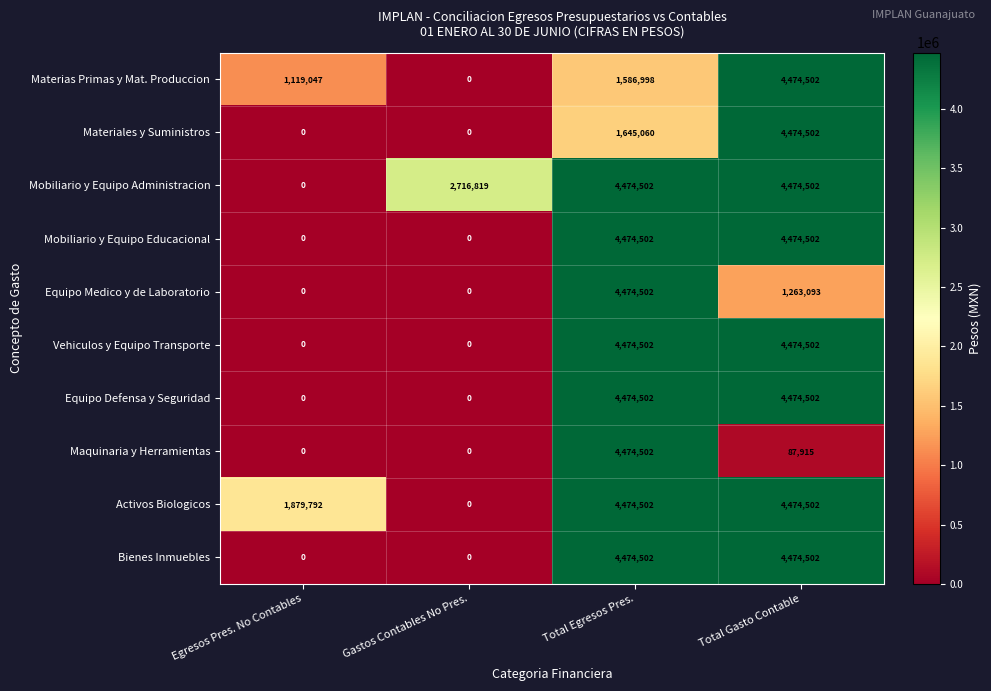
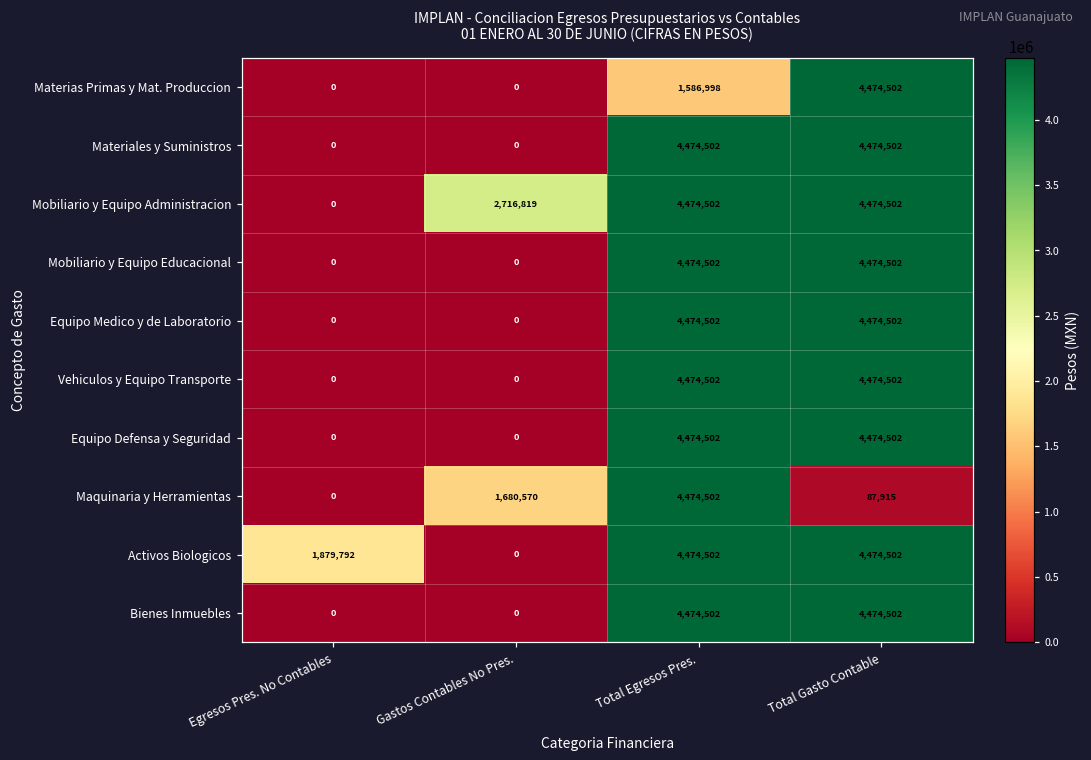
  {
    "Materias Primas y Mat. Produccion": {
-     "Egresos Pres. No Contables": "1,119,047",
+     "Egresos Pres. No Contables": "0",
      "Gastos Contables No Pres.": "0",
      "Total Egresos Pres.": "1,586,998",
      "Total Gasto Contable": "4,474,502"
    },
    "Materiales y Suministros": {
      "Egresos Pres. No Contables": "0",
      "Gastos Contables No Pres.": "0",
-     "Total Egresos Pres.": "1,645,060",
+     "Total Egresos Pres.": "4,474,502",
      "Total Gasto Contable": "4,474,502"
    },
    "Mobiliario y Equipo Administracion": {
      "Egresos Pres. No Contables": "0",
      "Gastos Contables No Pres.": "2,716,819",
      "Total Egresos Pres.": "4,474,502",
      "Total Gasto Contable": "4,474,502"
    },
    "Mobiliario y Equipo Educacional": {
      "Egresos Pres. No Contables": "0",
      "Gastos Contables No Pres.": "0",
      "Total Egresos Pres.": "4,474,502",
      "Total Gasto Contable": "4,474,502"
    },
    "Equipo Medico y de Laboratorio": {
      "Egresos Pres. No Contables": "0",
      "Gastos Contables No Pres.": "0",
      "Total Egresos Pres.": "4,474,502",
-     "Total Gasto Contable": "1,263,093"
+     "Total Gasto Contable": "4,474,502"
    },
    "Vehiculos y Equipo Transporte": {
      "Egresos Pres. No Contables": "0",
      "Gastos Contables No Pres.": "0",
      "Total Egresos Pres.": "4,474,502",
      "Total Gasto Contable": "4,474,502"
    },
    "Equipo Defensa y Seguridad": {
      "Egresos Pres. No Contables": "0",
      "Gastos Contables No Pres.": "0",
      "Total Egresos Pres.": "4,474,502",
      "Total Gasto Contable": "4,474,502"
    },
    "Maquinaria y Herramientas": {
      "Egresos Pres. No Contables": "0",
-     "Gastos Contables No Pres.": "0",
+     "Gastos Contables No Pres.": "1,680,570",
      "Total Egresos Pres.": "4,474,502",
      "Total Gasto Contable": "87,915"
    },
    "Activos Biologicos": {
      "Egresos Pres. No Contables": "1,879,792",
      "Gastos Contables No Pres.": "0",
      "Total Egresos Pres.": "4,474,502",
      "Total Gasto Contable": "4,474,502"
    },
    "Bienes Inmuebles": {
      "Egresos Pres. No Contables": "0",
      "Gastos Contables No Pres.": "0",
      "Total Egresos Pres.": "4,474,502",
      "Total Gasto Contable": "4,474,502"
    }
  }
